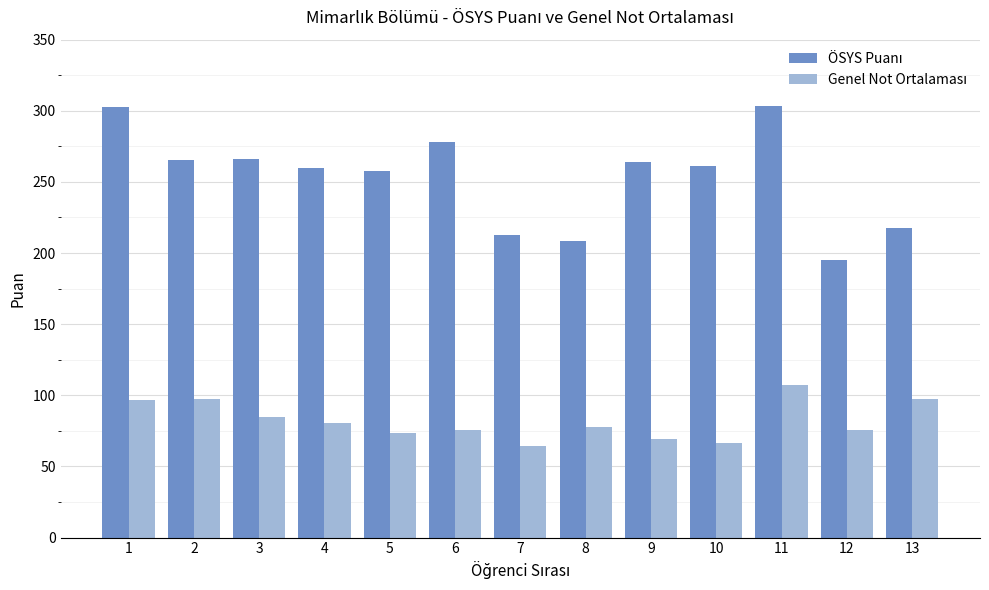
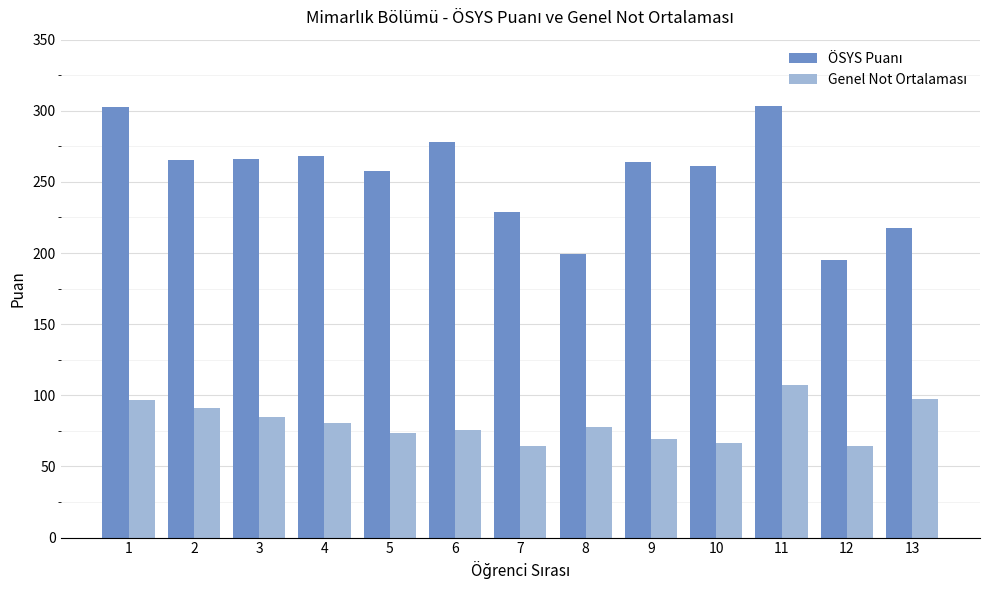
  {
    "ÖSYS Puanı": {
      "1": 303,
      "2": 265,
      "3": 266,
-     "4": 260,
+     "4": 268,
      "5": 257,
      "6": 278,
-     "7": 213,
-     "8": 209,
+     "7": 229,
+     "8": 199,
      "9": 264,
      "10": 261,
      "11": 303,
      "12": 195,
      "13": 218
    },
    "Genel Not Ortalaması": {
      "1": 97,
-     "2": 97,
+     "2": 91,
      "3": 85,
      "4": 81,
      "5": 73,
      "6": 76,
      "7": 64,
      "8": 78,
      "9": 70,
      "10": 67,
      "11": 107,
-     "12": 76,
+     "12": 64,
      "13": 97
    }
  }
